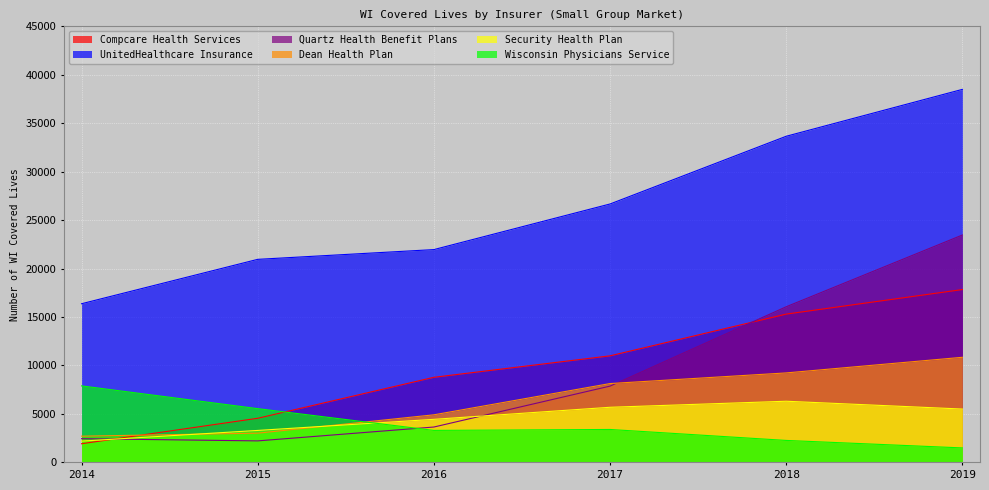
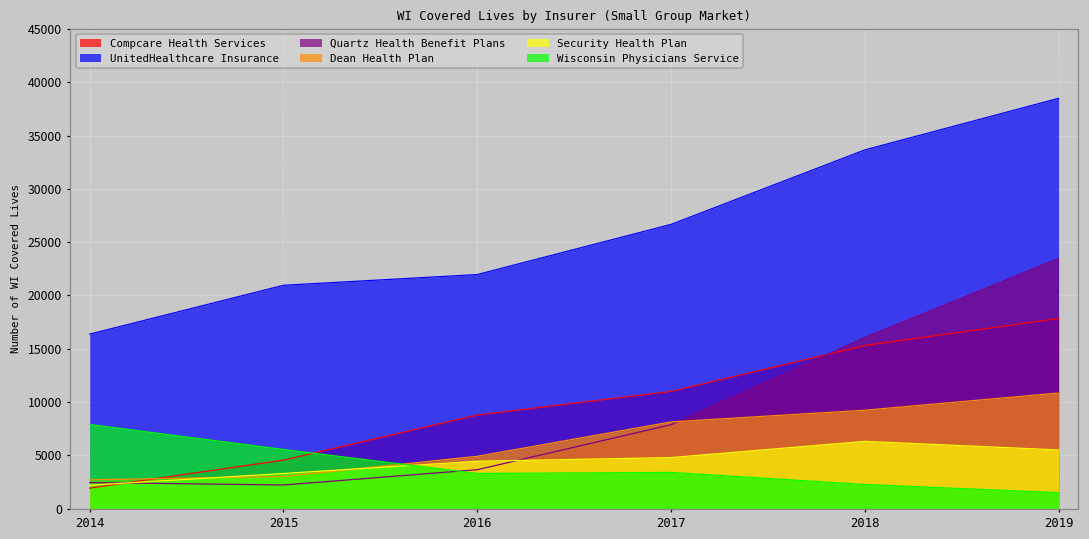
  {
    "Compcare Health Services": {
      "2014": 2000,
      "2015": 5000,
      "2016": 9000,
      "2017": 11000,
      "2018": 15000,
      "2019": 18000
    },
    "UnitedHealthcare Insurance": {
      "2014": 16000,
      "2015": 21000,
      "2016": 22000,
      "2017": 27000,
      "2018": 34000,
      "2019": 38000
    },
    "Quartz Health Benefit Plans": {
      "2015": 2000,
      "2016": 4000,
      "2018": 16000,
      "2019": 23000
    },
    "Dean Health Plan": {
      "2015": 3000,
      "2016": 5000,
      "2018": 9000,
      "2019": 11000
    },
    "Security Health Plan": {
      "2015": 3000,
      "2016": 4000,
-     "2017": 6000,
+     "2017": 5000,
      "2018": 6000,
      "2019": 6000
    },
    "Wisconsin Physicians Service": {
      "2014": 8000,
      "2015": 6000,
      "2016": 3000,
      "2017": 3000,
      "2018": 2000,
      "2019": 1000
    }
  }
